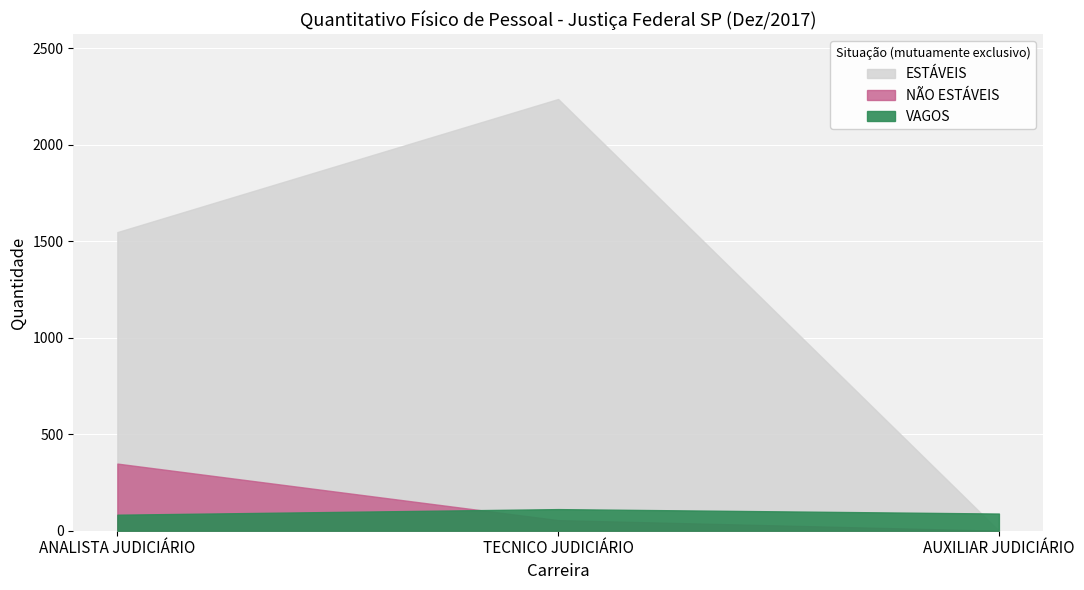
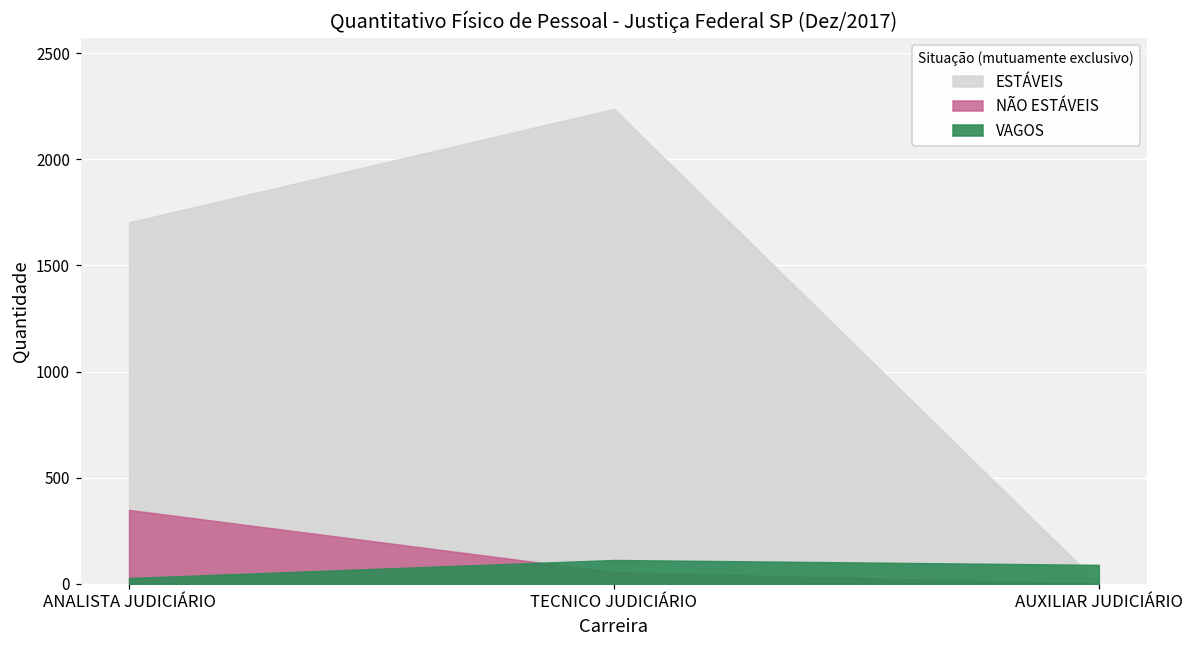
  {
    "ESTÁVEIS": {
-     "ANALISTA JUDICIÁRIO": 1550,
+     "ANALISTA JUDICIÁRIO": 1700,
      "TECNICO JUDICIÁRIO": 2240
    },
    "NÃO ESTÁVEIS": {
      "ANALISTA JUDICIÁRIO": 350,
      "TECNICO JUDICIÁRIO": 60
    },
    "VAGOS": {
-     "ANALISTA JUDICIÁRIO": 80,
+     "ANALISTA JUDICIÁRIO": 30,
      "TECNICO JUDICIÁRIO": 110,
      "AUXILIAR JUDICIÁRIO": 90
    }
  }
